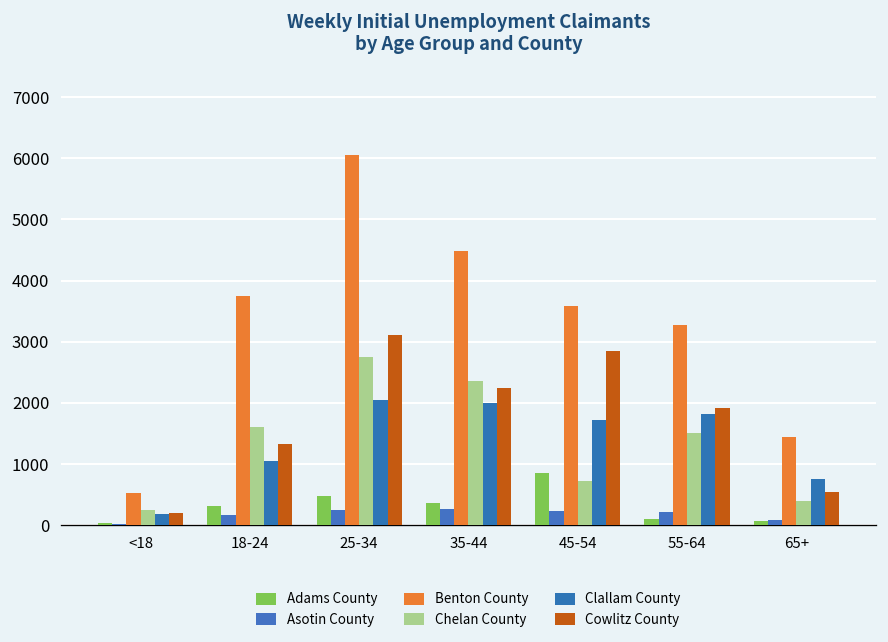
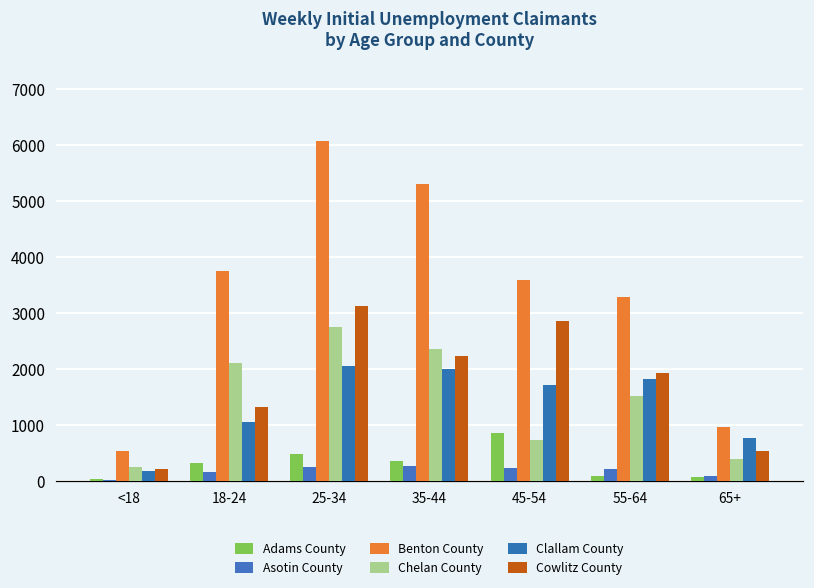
  {
    "Adams County": {
      "18-24": 300,
      "25-34": 500,
      "35-44": 400,
      "45-54": 900,
      "55-64": 100,
      "65+": 100
    },
    "Benton County": {
      "<18": 500,
      "18-24": 3700,
      "25-34": 6100,
-     "35-44": 4500,
+     "35-44": 5300,
      "45-54": 3600,
      "55-64": 3300,
-     "65+": 1400
+     "65+": 1000
    },
    "Chelan County": {
      "<18": 200,
-     "18-24": 1600,
+     "18-24": 2100,
      "25-34": 2700,
      "35-44": 2400,
      "45-54": 700,
      "55-64": 1500,
      "65+": 400
    },
    "Cowlitz County": {
      "<18": 200,
      "18-24": 1300,
      "25-34": 3100,
      "35-44": 2200,
      "45-54": 2900,
      "55-64": 1900,
      "65+": 500
    }
  }
